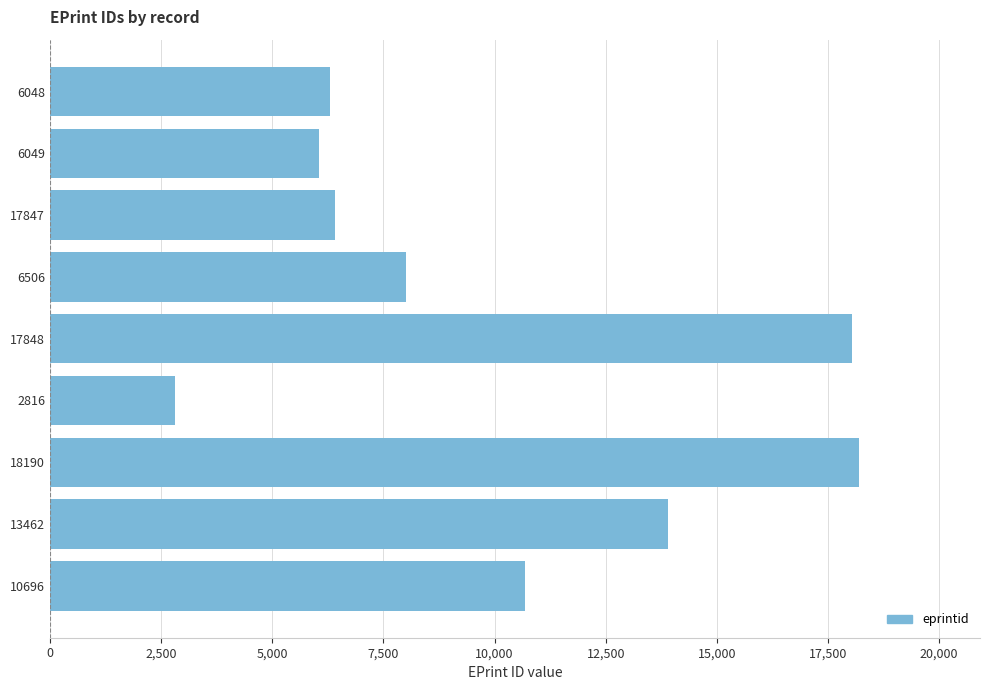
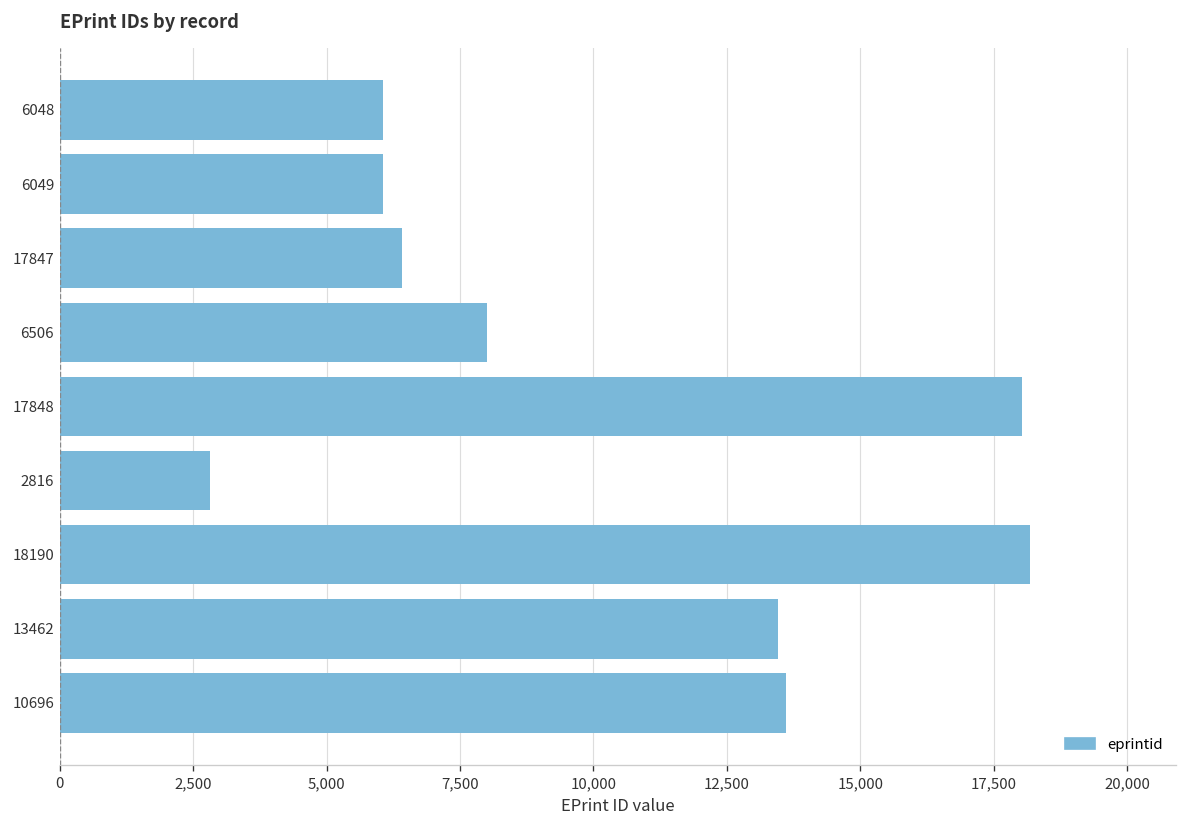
  {
-   "6048": "6,300",
+   "6048": "6,000",
    "6049": "6,000",
    "17847": "6,400",
    "6506": "8,000",
    "17848": "18,000",
    "2816": "2,800",
    "18190": "18,200",
-   "13462": "13,900",
-   "10696": "10,700"
+   "13462": "13,500",
+   "10696": "13,600"
  }
